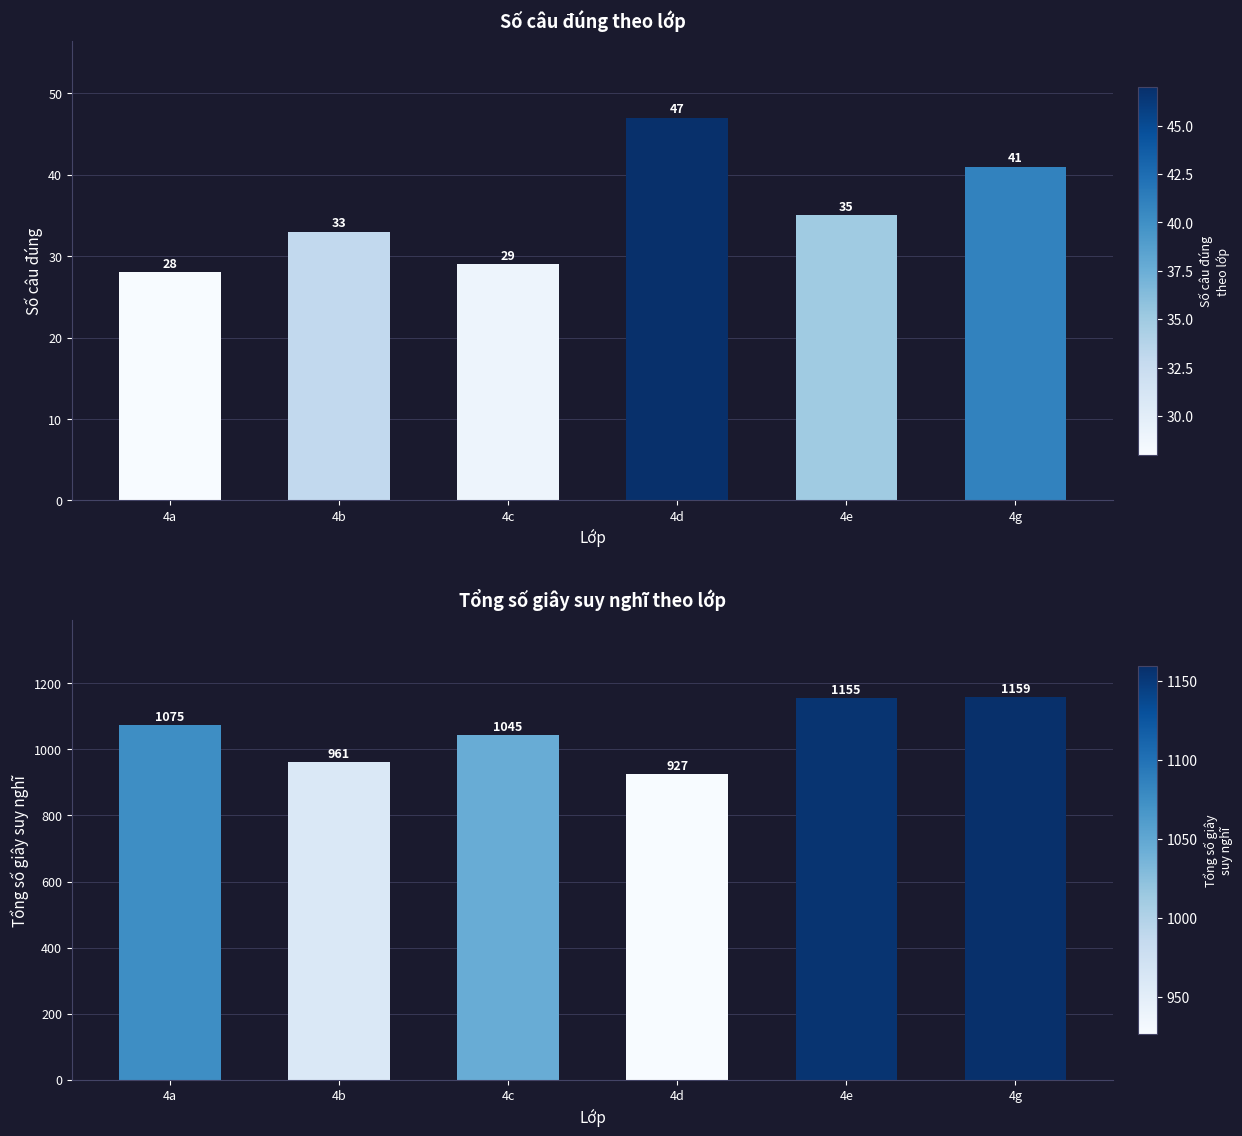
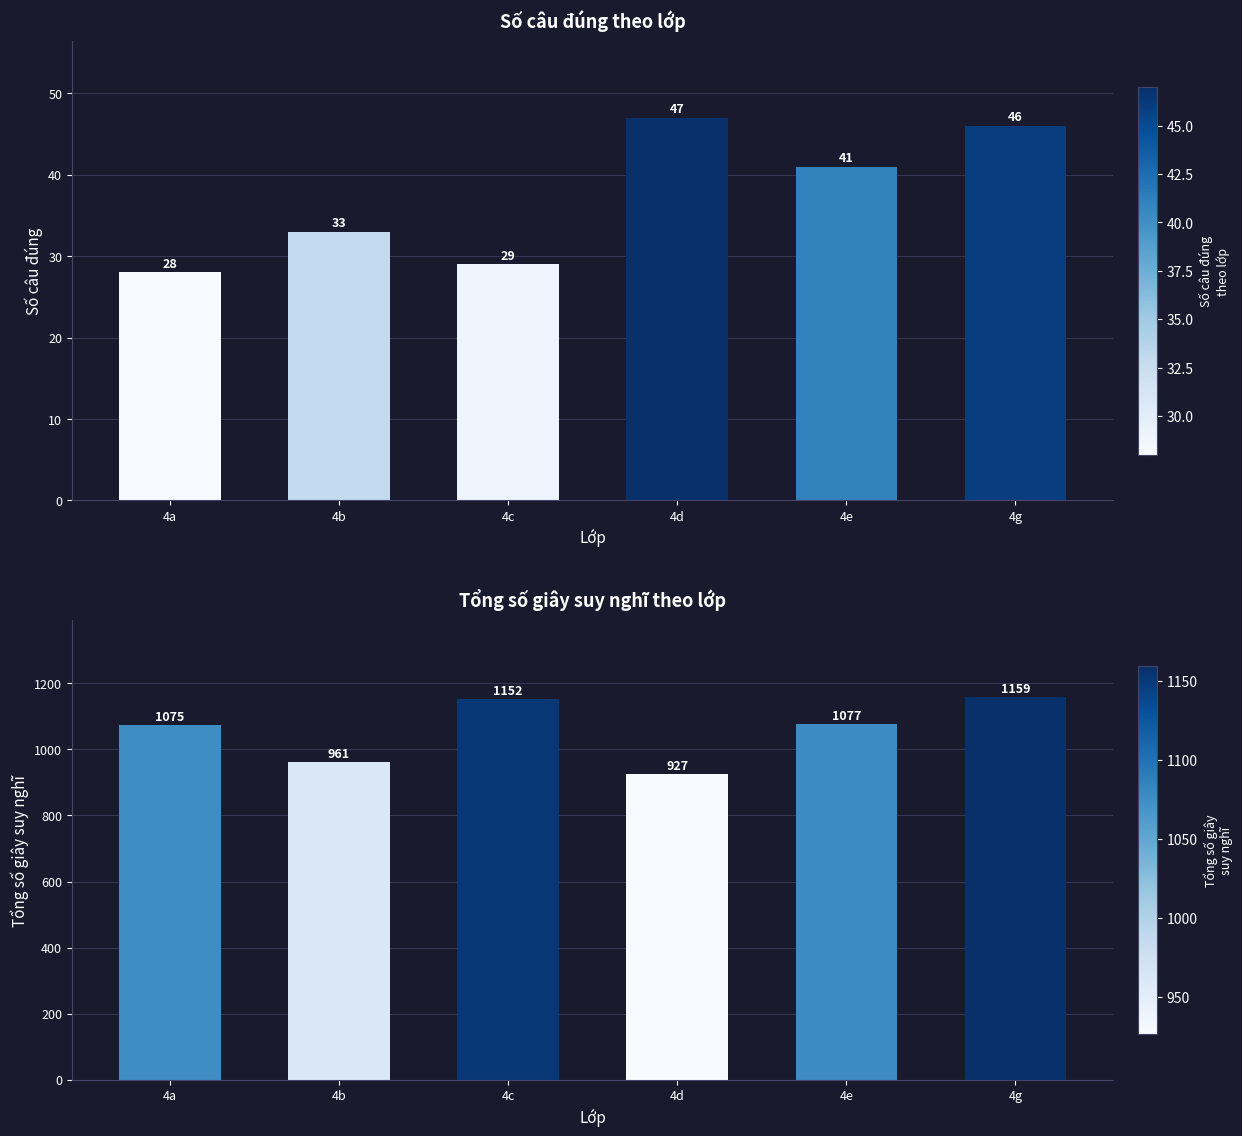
  {
    "Số câu đúng theo lớp": {
      "4a": 28,
      "4b": 33,
      "4c": 29,
      "4d": 47,
-     "4e": 35,
-     "4g": 41
+     "4e": 41,
+     "4g": 46
    },
    "Tổng số giây suy nghĩ theo lớp": {
      "4a": 1075,
      "4b": 961,
-     "4c": 1045,
+     "4c": 1152,
      "4d": 927,
-     "4e": 1155,
+     "4e": 1077,
      "4g": 1159
    }
  }
